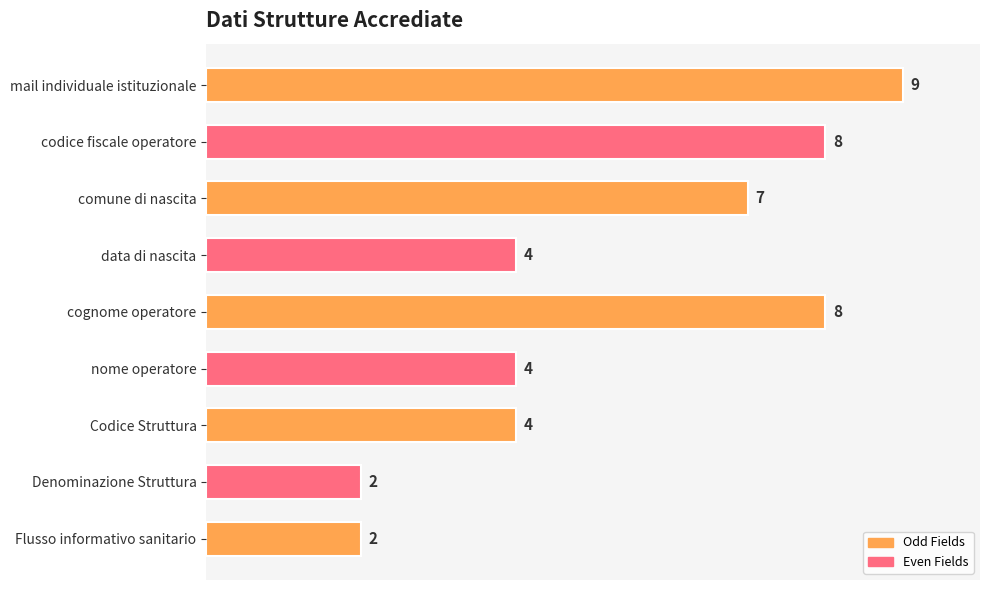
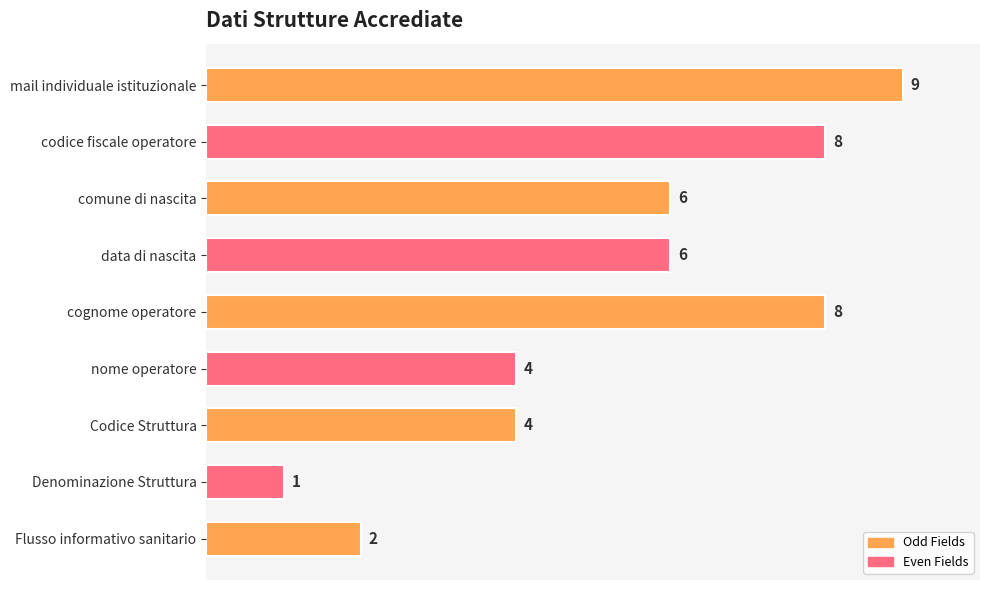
  {
    "mail individuale istituzionale": 9,
    "codice fiscale operatore": 8,
-   "comune di nascita": 7,
-   "data di nascita": 4,
+   "comune di nascita": 6,
+   "data di nascita": 6,
    "cognome operatore": 8,
    "nome operatore": 4,
    "Codice Struttura": 4,
-   "Denominazione Struttura": 2,
+   "Denominazione Struttura": 1,
    "Flusso informativo sanitario": 2
  }
